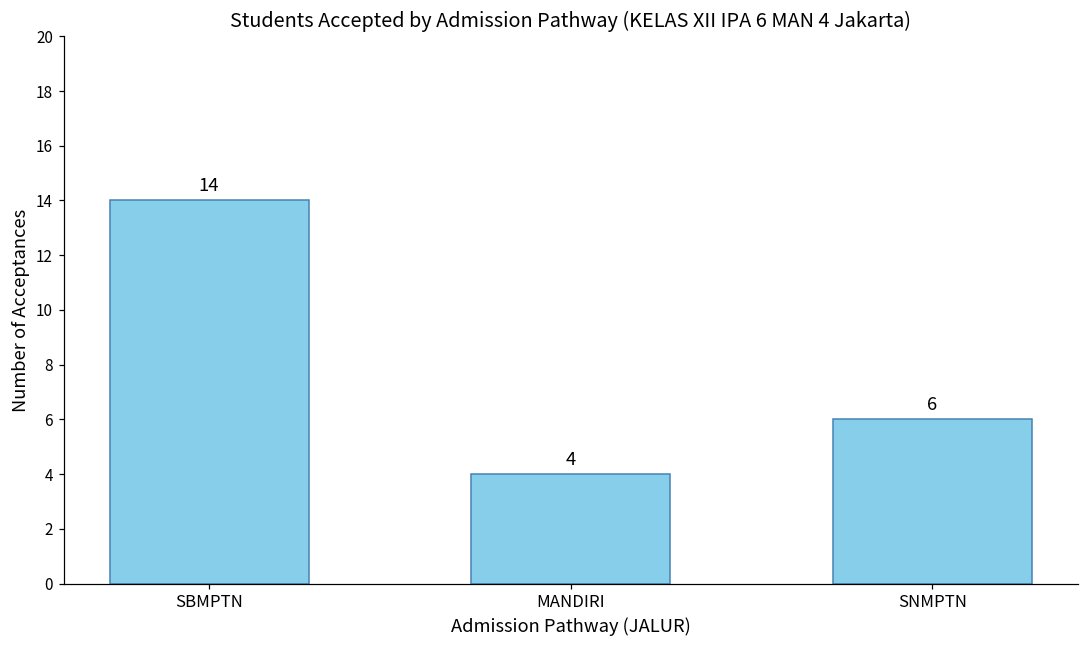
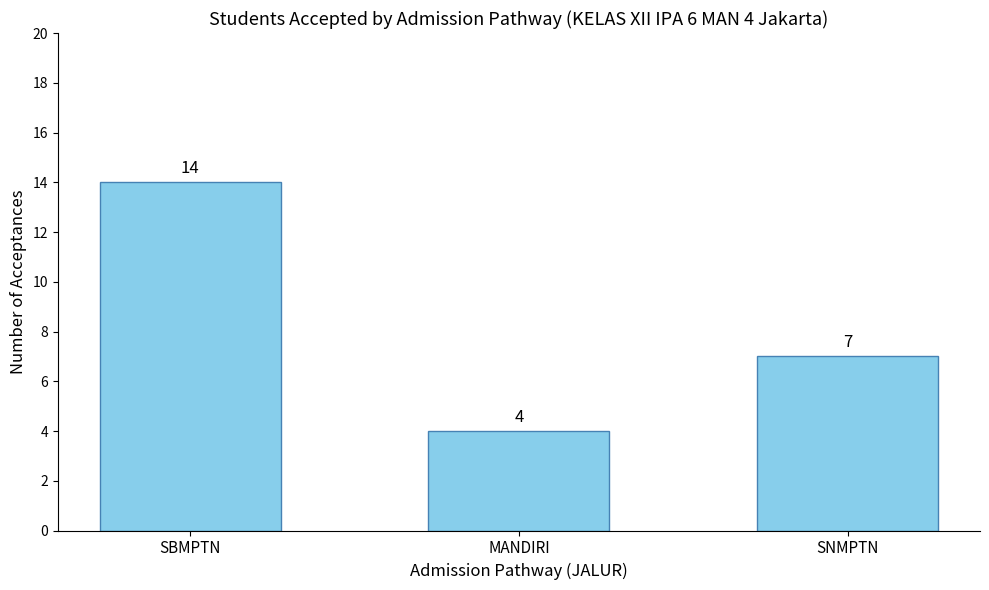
  {
    "SBMPTN": 14,
    "MANDIRI": 4,
-   "SNMPTN": 6
+   "SNMPTN": 7
  }
